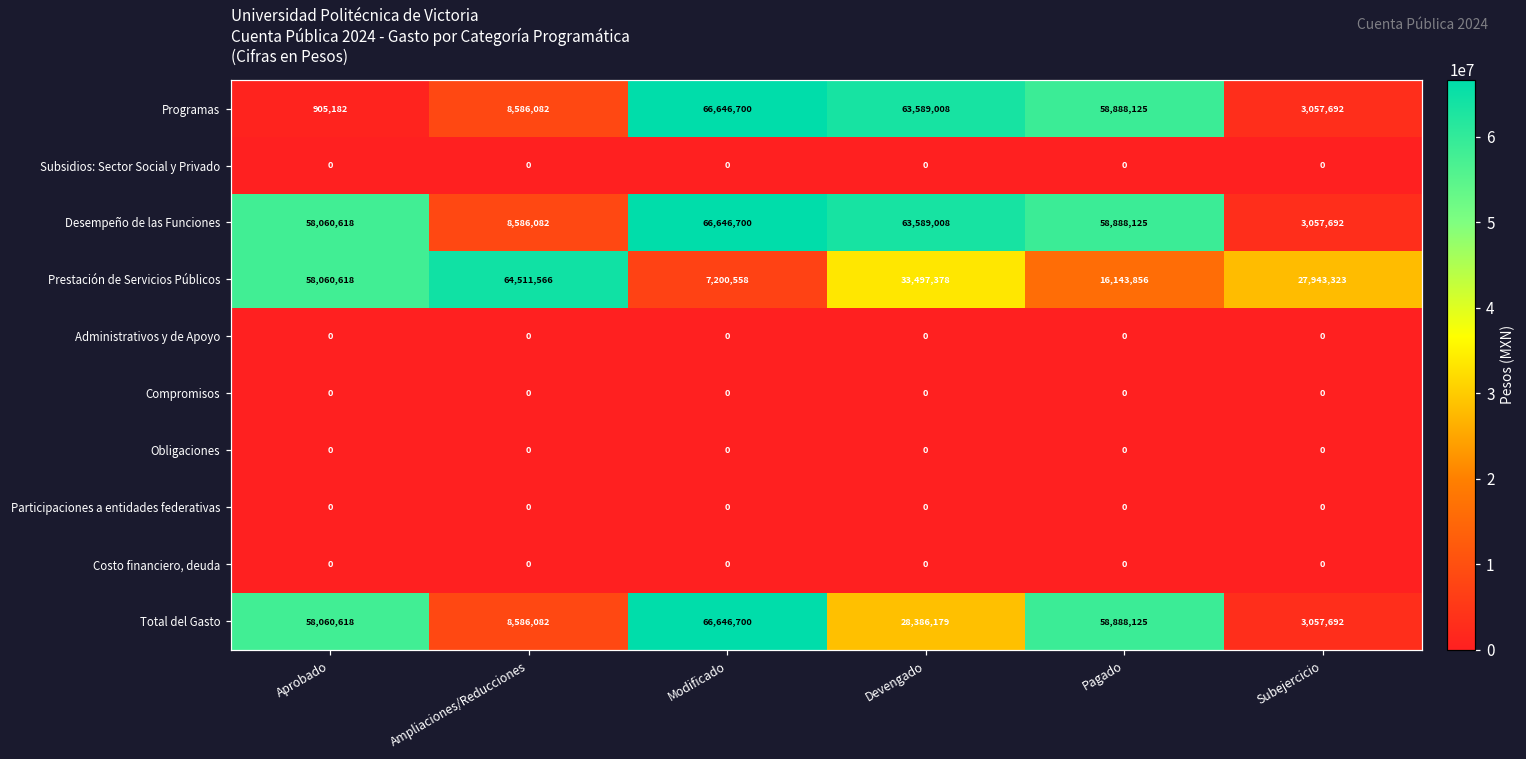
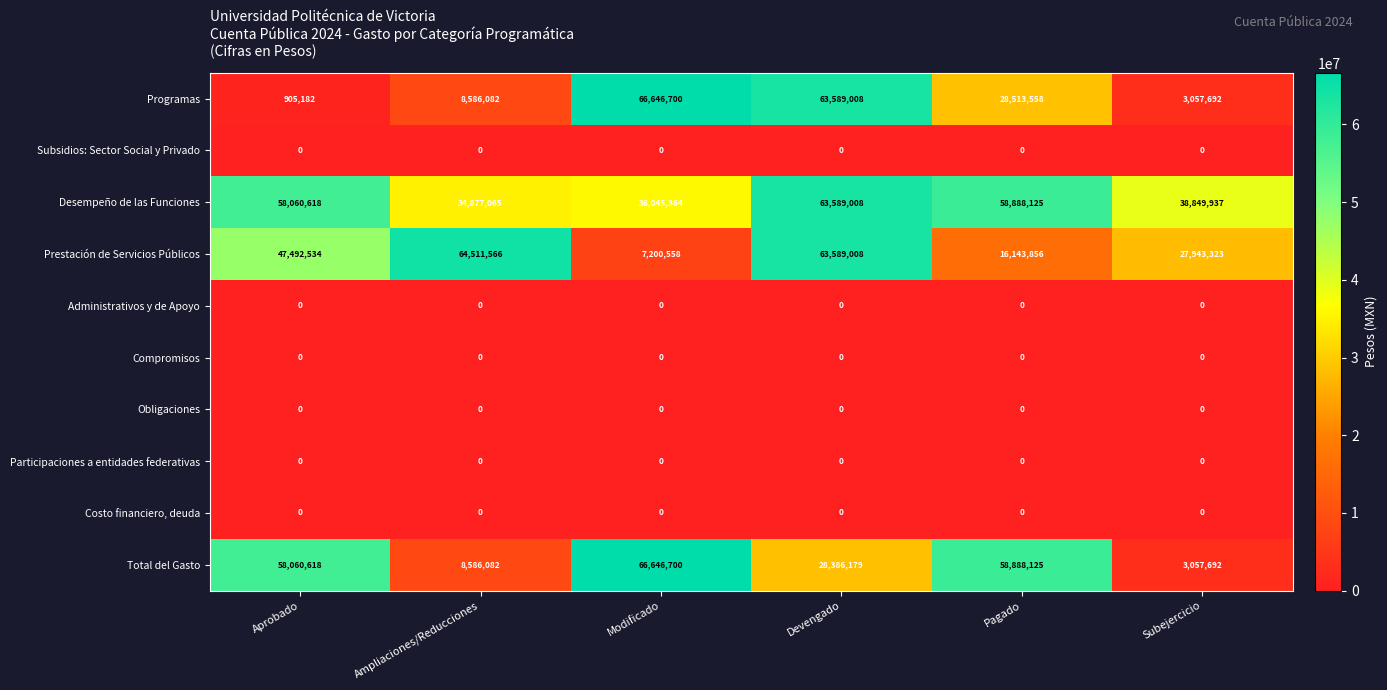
  {
    "Programas": {
      "Aprobado": "905,182",
      "Ampliaciones/Reducciones": "8,586,082",
      "Modificado": "66,646,700",
      "Devengado": "63,589,008",
-     "Pagado": "58,888,125",
+     "Pagado": "28,513,558",
      "Subejercicio": "3,057,692"
    },
    "Subsidios: Sector Social y Privado": {
      "Aprobado": "0",
      "Ampliaciones/Reducciones": "0",
      "Modificado": "0",
      "Devengado": "0",
      "Pagado": "0",
      "Subejercicio": "0"
    },
    "Desempeño de las Funciones": {
      "Aprobado": "58,060,618",
-     "Ampliaciones/Reducciones": "8,586,082",
-     "Modificado": "66,646,700",
+     "Ampliaciones/Reducciones": "34,877,065",
+     "Modificado": "36,045,364",
      "Devengado": "63,589,008",
      "Pagado": "58,888,125",
-     "Subejercicio": "3,057,692"
+     "Subejercicio": "38,849,937"
    },
    "Prestación de Servicios Públicos": {
-     "Aprobado": "58,060,618",
+     "Aprobado": "47,492,534",
      "Ampliaciones/Reducciones": "64,511,566",
      "Modificado": "7,200,558",
-     "Devengado": "33,497,378",
+     "Devengado": "63,589,008",
      "Pagado": "16,143,856",
      "Subejercicio": "27,943,323"
    },
    "Administrativos y de Apoyo": {
      "Aprobado": "0",
      "Ampliaciones/Reducciones": "0",
      "Modificado": "0",
      "Devengado": "0",
      "Pagado": "0",
      "Subejercicio": "0"
    },
    "Compromisos": {
      "Aprobado": "0",
      "Ampliaciones/Reducciones": "0",
      "Modificado": "0",
      "Devengado": "0",
      "Pagado": "0",
      "Subejercicio": "0"
    },
    "Obligaciones": {
      "Aprobado": "0",
      "Ampliaciones/Reducciones": "0",
      "Modificado": "0",
      "Devengado": "0",
      "Pagado": "0",
      "Subejercicio": "0"
    },
    "Participaciones a entidades federativas": {
      "Aprobado": "0",
      "Ampliaciones/Reducciones": "0",
      "Modificado": "0",
      "Devengado": "0",
      "Pagado": "0",
      "Subejercicio": "0"
    },
    "Costo financiero, deuda": {
      "Aprobado": "0",
      "Ampliaciones/Reducciones": "0",
      "Modificado": "0",
      "Devengado": "0",
      "Pagado": "0",
      "Subejercicio": "0"
    },
    "Total del Gasto": {
      "Aprobado": "58,060,618",
      "Ampliaciones/Reducciones": "8,586,082",
      "Modificado": "66,646,700",
      "Devengado": "28,386,179",
      "Pagado": "58,888,125",
      "Subejercicio": "3,057,692"
    }
  }
